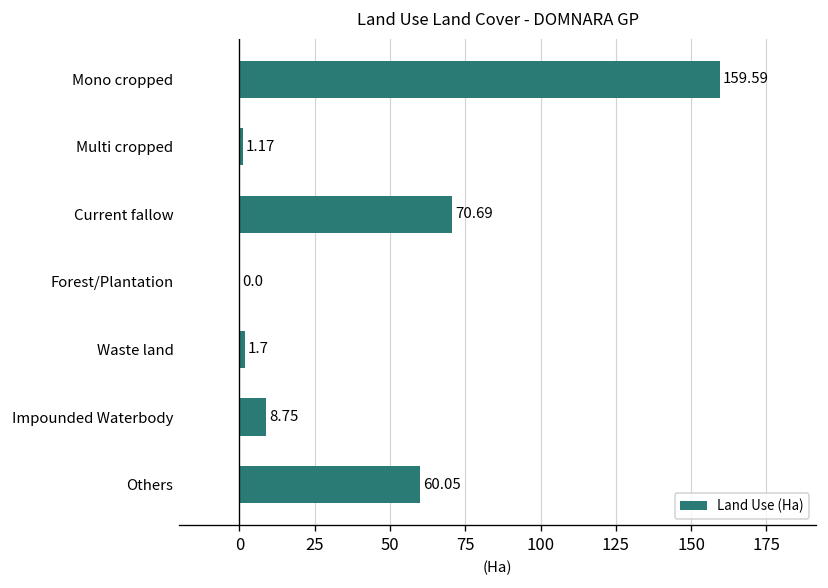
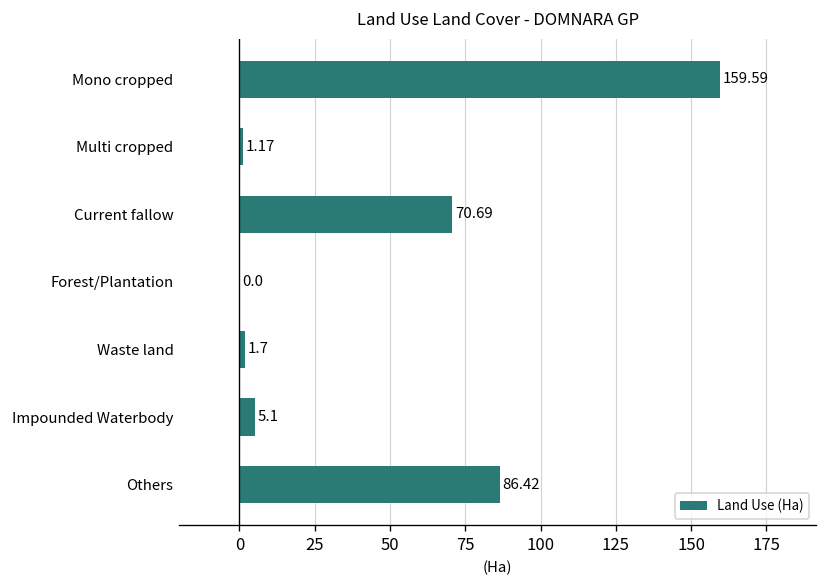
  {
    "Mono cropped": 159.59,
    "Multi cropped": 1.17,
    "Current fallow": 70.69,
    "Forest/Plantation": 0.0,
    "Waste land": 1.7,
-   "Impounded Waterbody": 8.75,
-   "Others": 60.05
+   "Impounded Waterbody": 5.1,
+   "Others": 86.42
  }
